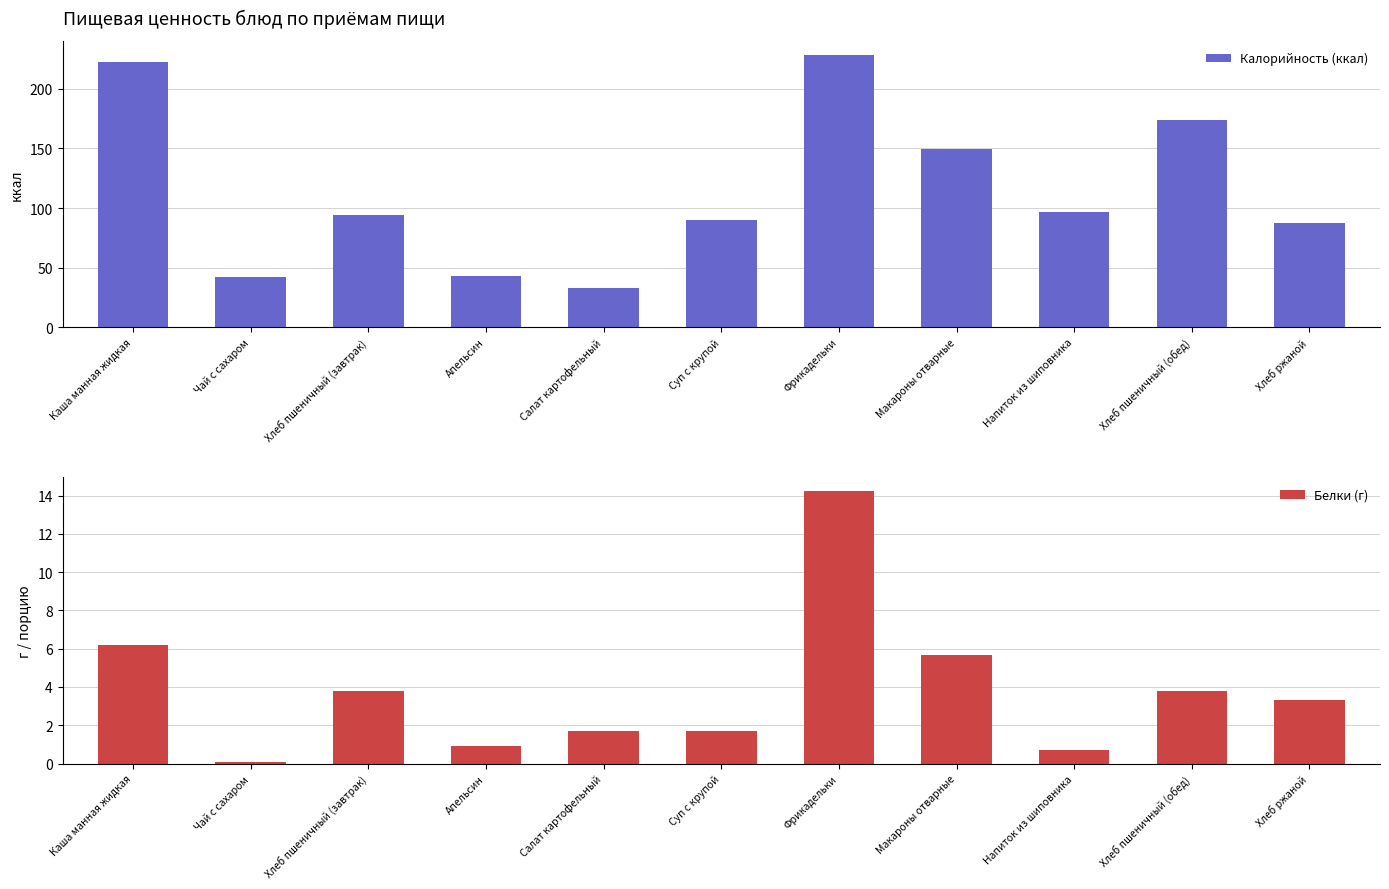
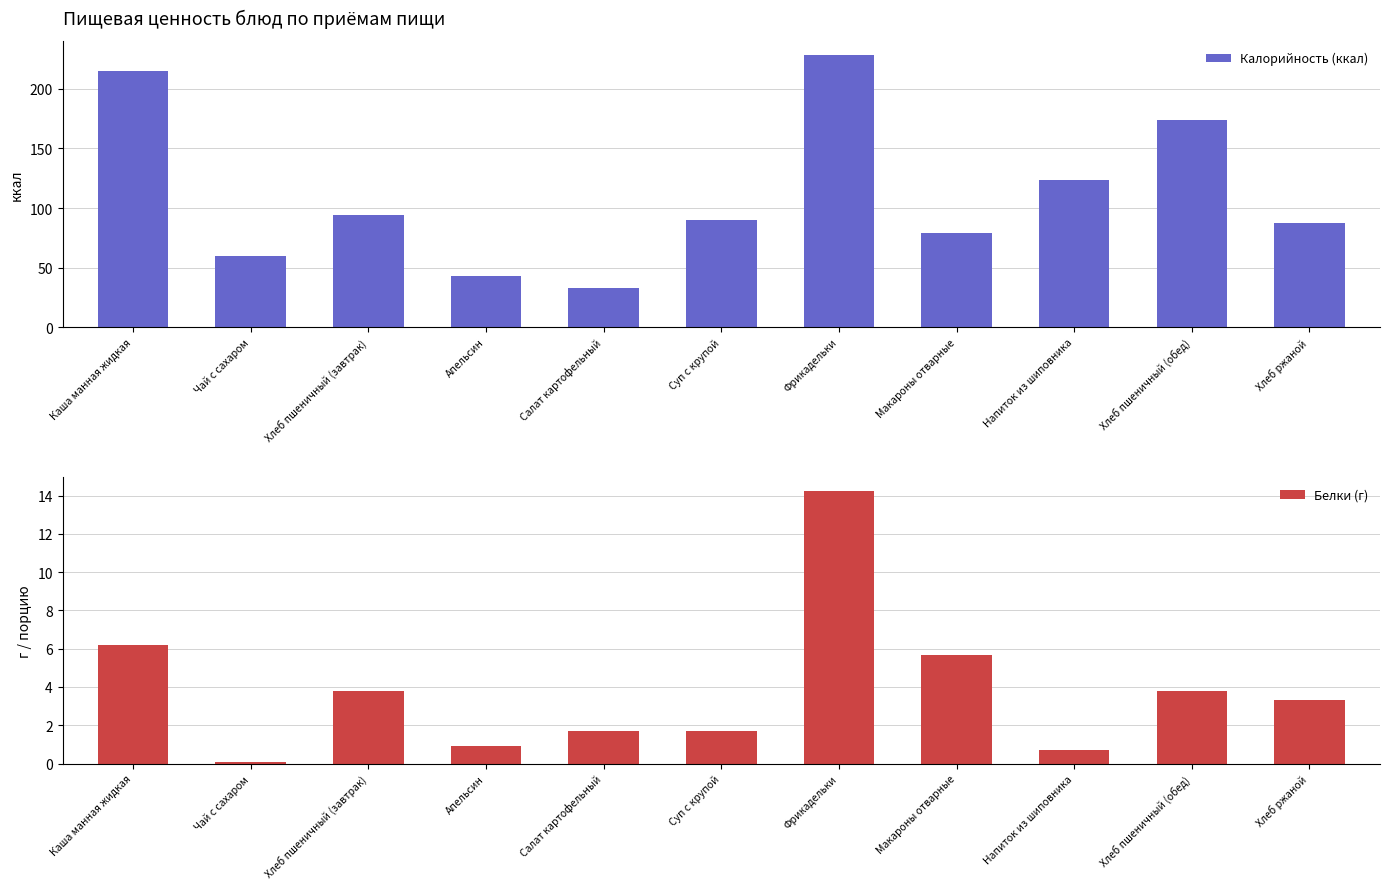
  {
    "Пищевая ценность блюд по приёмам пищи": {
-     "Каша манная жидкая": 223,
-     "Чай с сахаром": 42,
+     "Каша манная жидкая": 215,
+     "Чай с сахаром": 60,
      "Хлеб пшеничный (завтрак)": 94,
      "Апельсин": 43,
      "Салат картофельный": 33,
      "Суп с крупой": 90,
      "Фрикадельки": 229,
-     "Макароны отварные": 149,
-     "Напиток из шиповника": 97,
+     "Макароны отварные": 79,
+     "Напиток из шиповника": 124,
      "Хлеб пшеничный (обед)": 174,
      "Хлеб ржаной": 87
    }
  }
